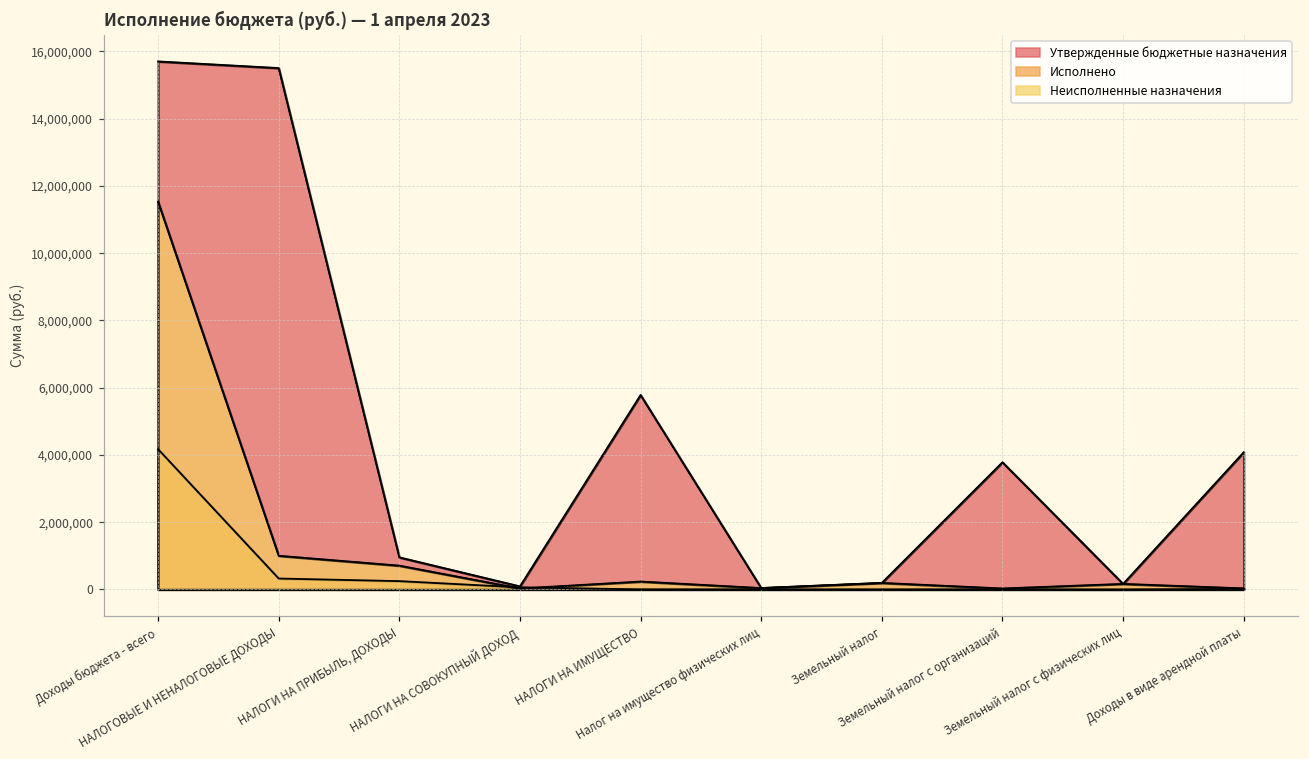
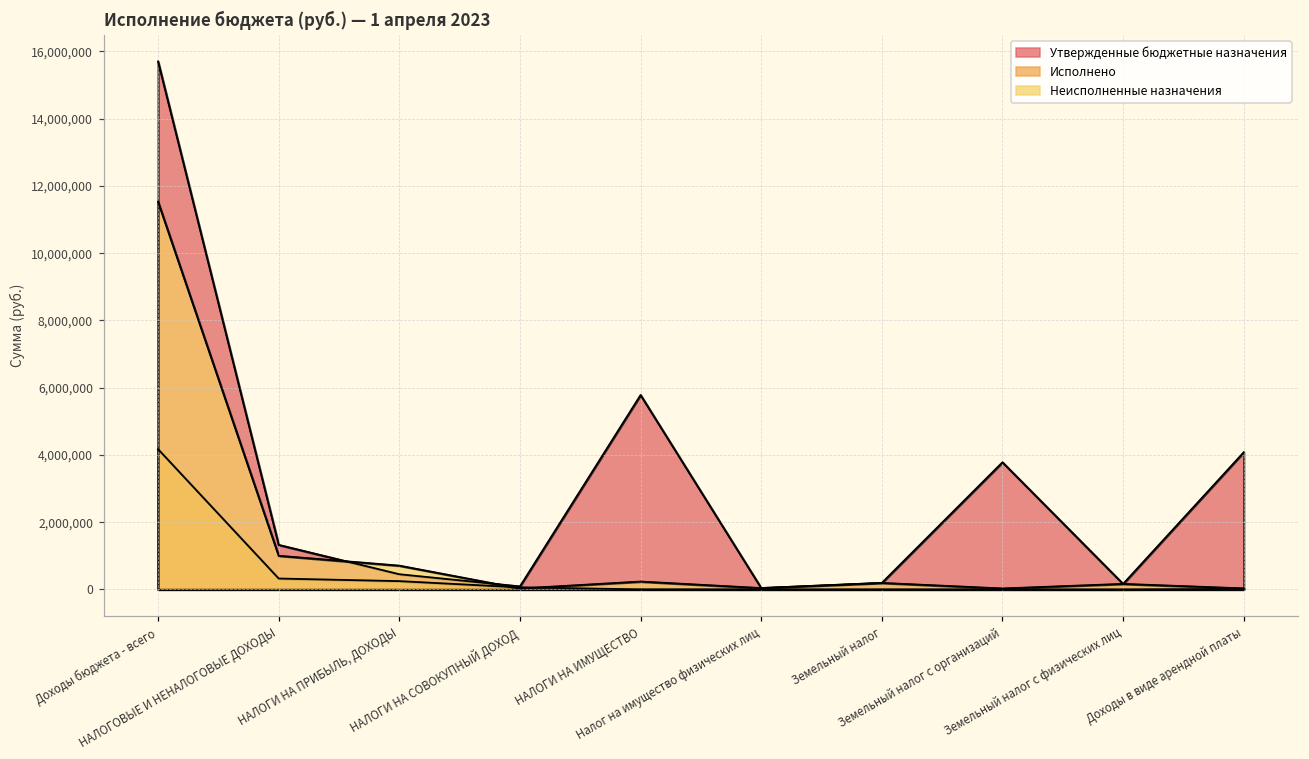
  {
    "Утвержденные бюджетные назначения": {
      "Доходы бюджета - всего": "15,700,000",
-     "НАЛОГОВЫЕ И НЕНАЛОГОВЫЕ ДОХОДЫ": "15,500,000",
-     "НАЛОГИ НА ПРИБЫЛЬ, ДОХОДЫ": "1,000,000",
+     "НАЛОГОВЫЕ И НЕНАЛОГОВЫЕ ДОХОДЫ": "1,300,000",
+     "НАЛОГИ НА ПРИБЫЛЬ, ДОХОДЫ": "500,000",
      "НАЛОГИ НА ИМУЩЕСТВО": "5,800,000",
      "Земельный налог с организаций": "3,800,000",
      "Доходы в виде арендной платы": "4,100,000"
    }
  }
